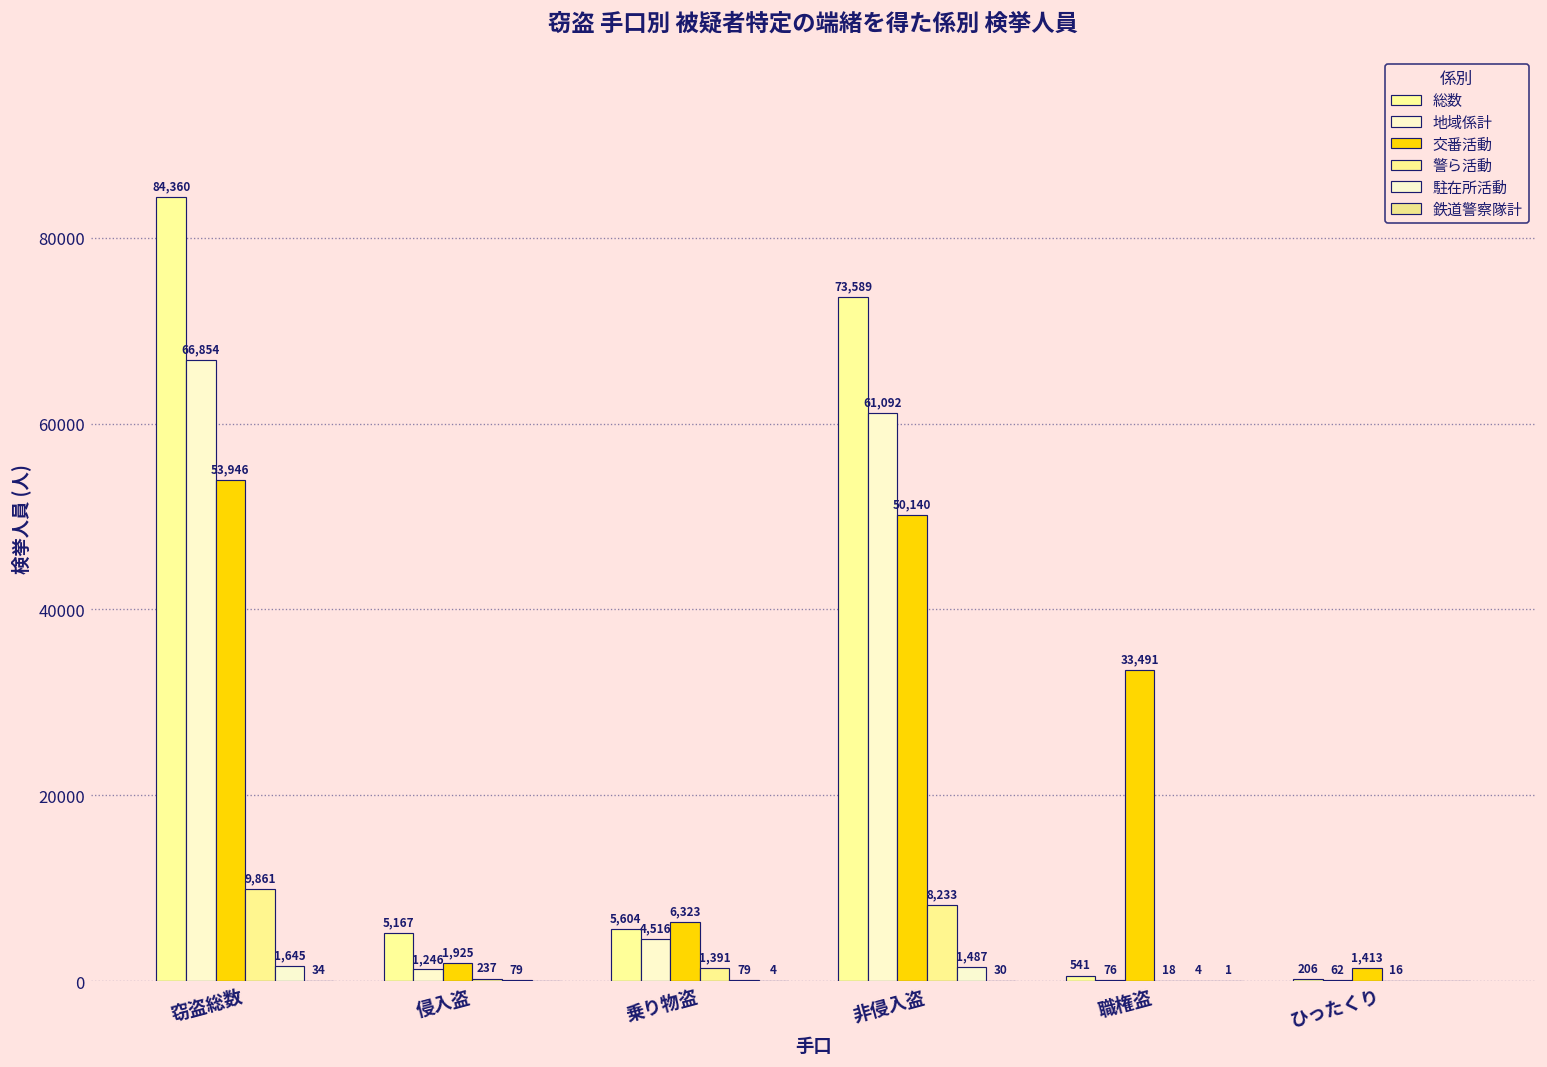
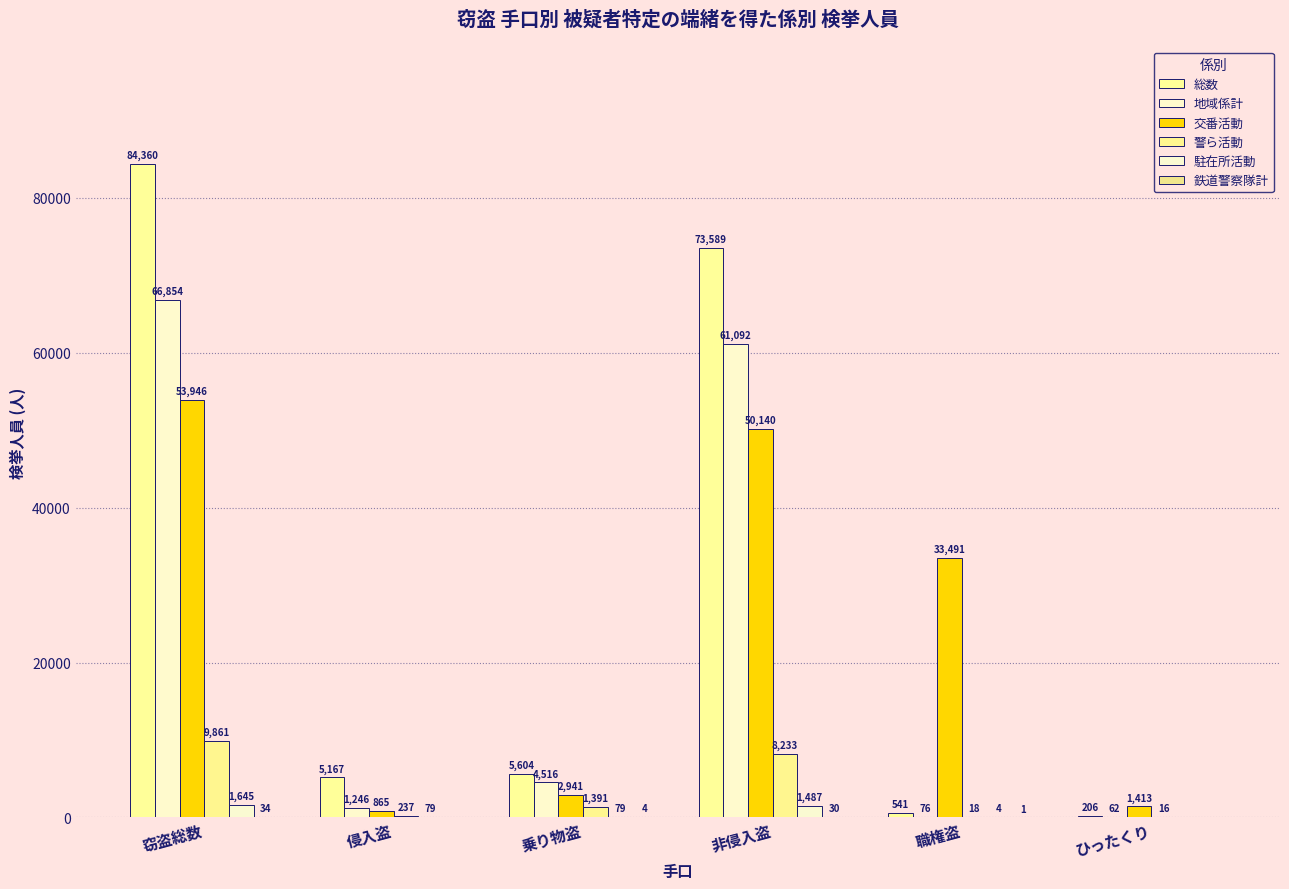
  {
    "交番活動": {
      "窃盗総数": "53,946",
-     "侵入盗": "1,925",
-     "乗り物盗": "6,323",
+     "侵入盗": "865",
+     "乗り物盗": "2,941",
      "非侵入盗": "50,140",
      "職権盗": "33,491",
      "ひったくり": "1,413"
    }
  }
